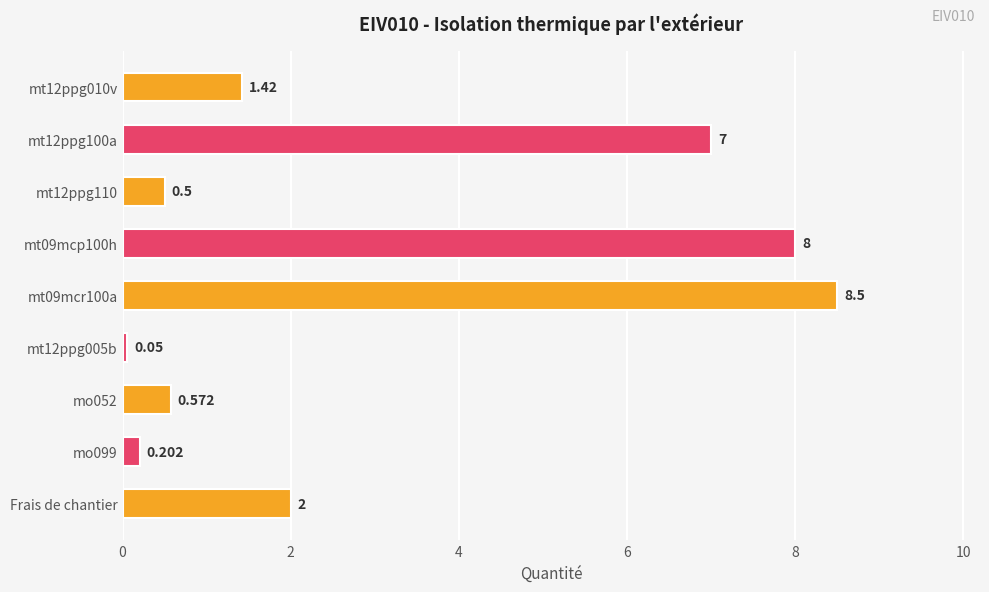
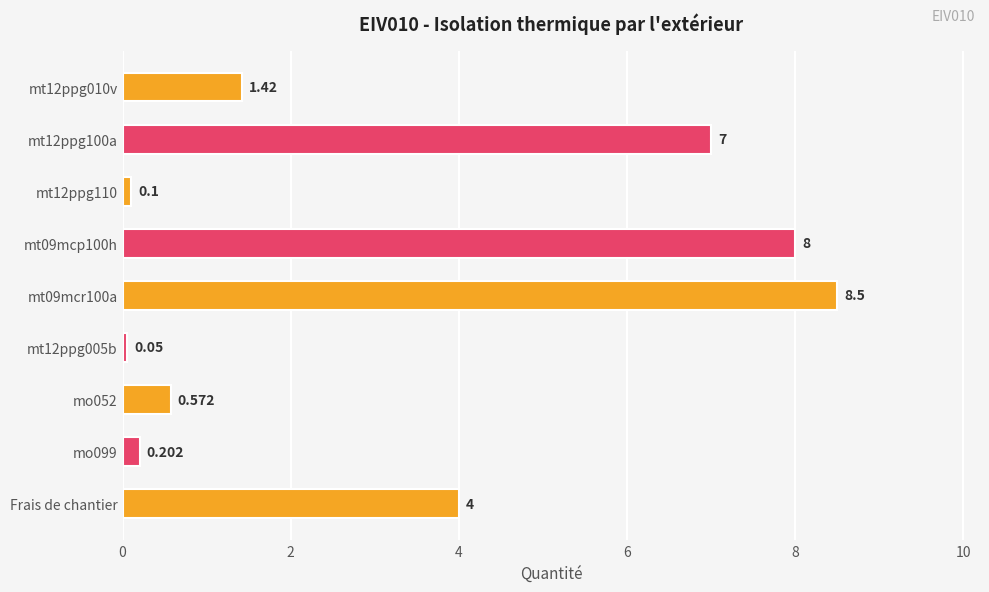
  {
    "mt12ppg010v": 1.42,
    "mt12ppg100a": 7,
-   "mt12ppg110": 0.5,
+   "mt12ppg110": 0.1,
    "mt09mcp100h": 8,
    "mt09mcr100a": 8.5,
    "mt12ppg005b": 0.05,
    "mo052": 0.572,
    "mo099": 0.202,
-   "Frais de chantier": 2
+   "Frais de chantier": 4
  }
